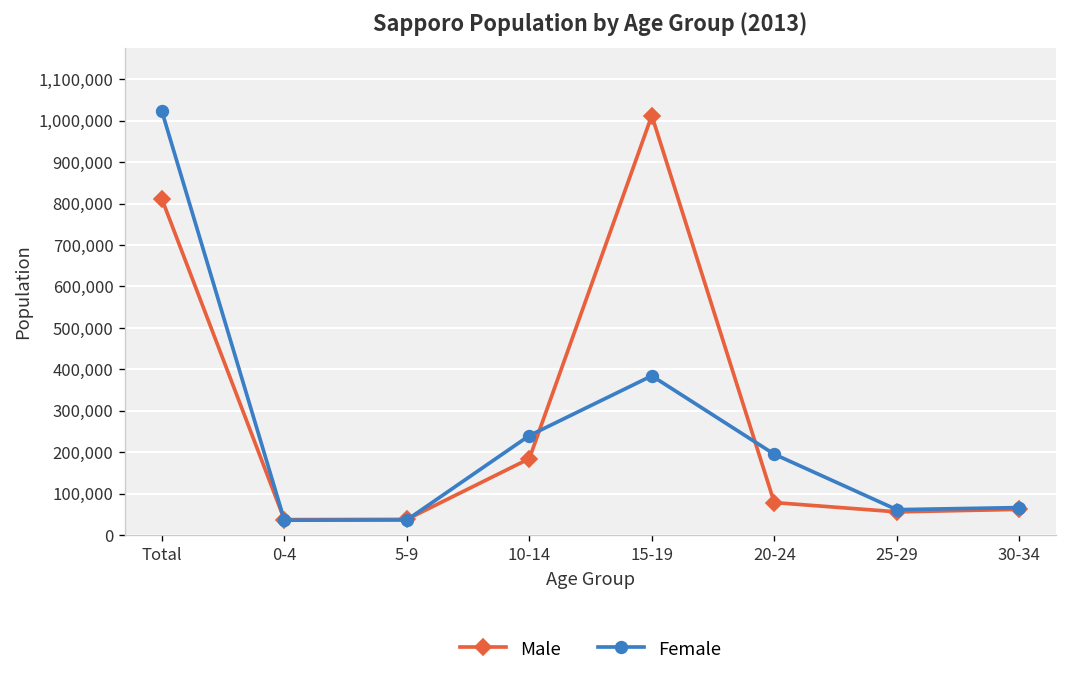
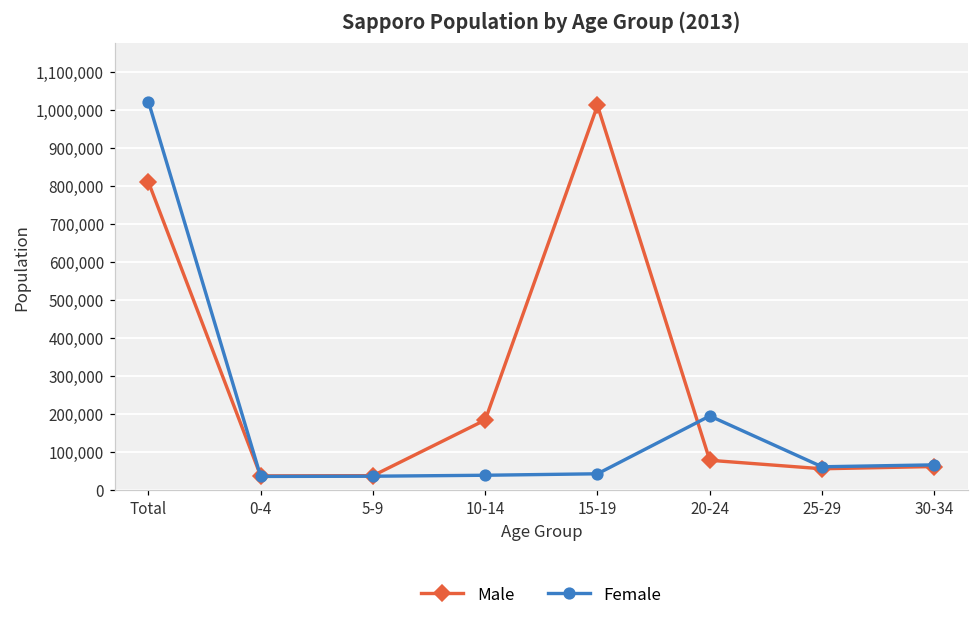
  {
    "Male": {
      "Total": "810,000",
      "10-14": "180,000",
      "15-19": "1,010,000",
      "20-24": "80,000"
    },
    "Female": {
      "Total": "1,020,000",
-     "10-14": "240,000",
-     "15-19": "380,000",
+     "10-14": "40,000",
+     "15-19": "40,000",
      "20-24": "190,000"
    }
  }
